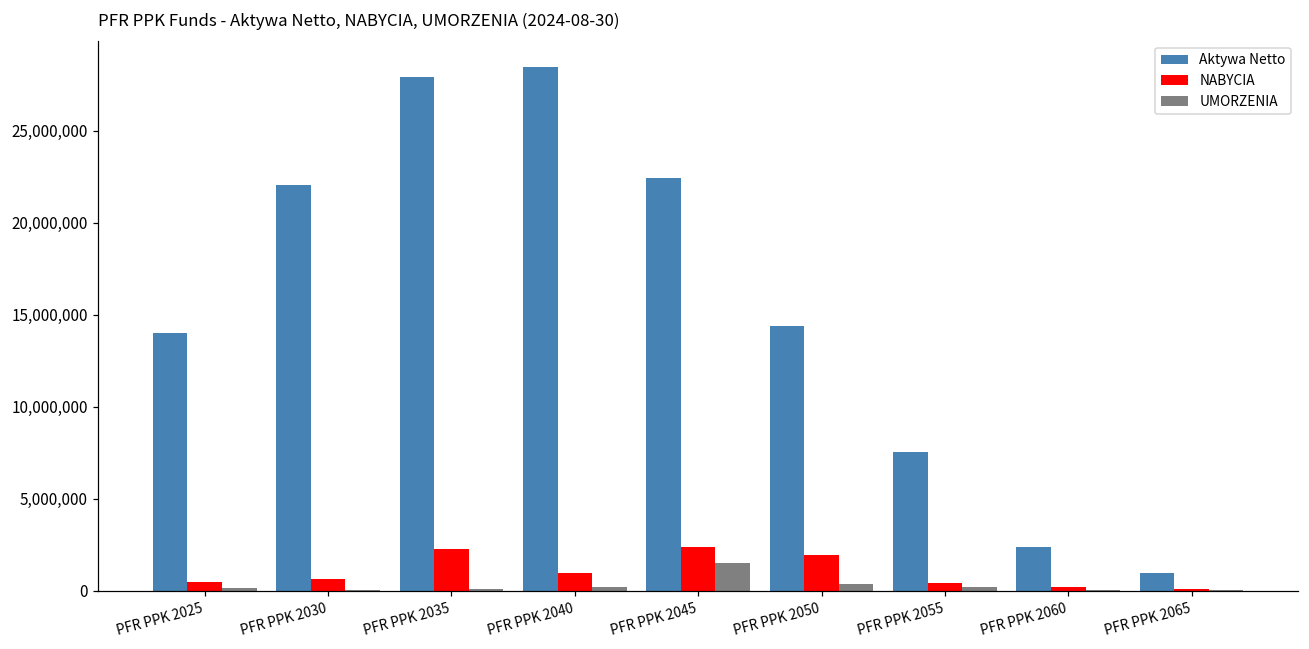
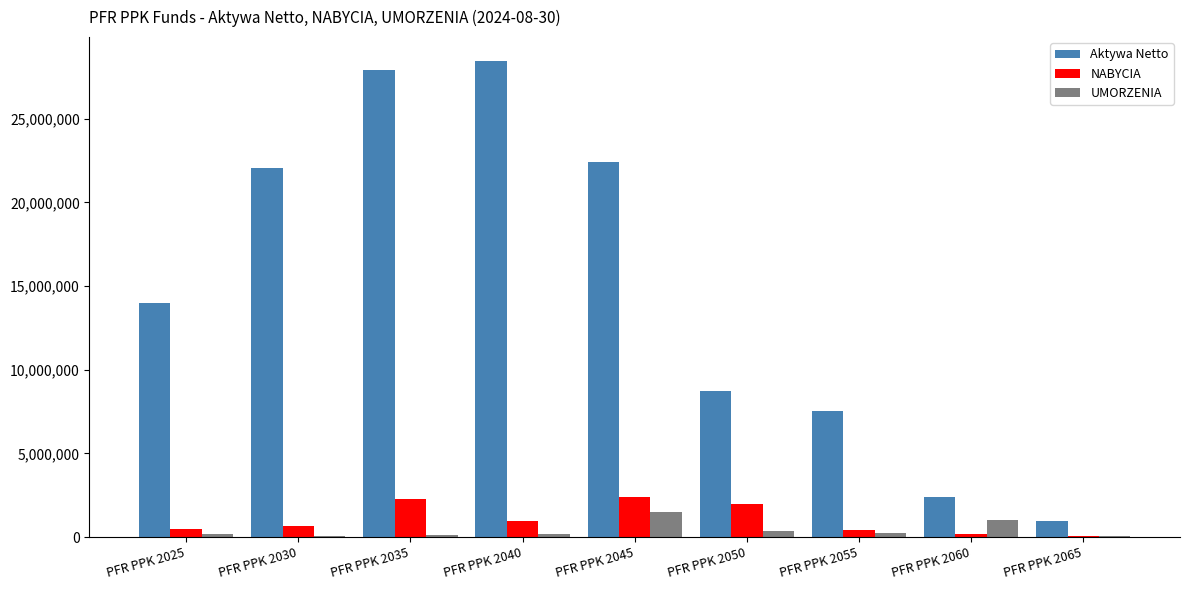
  {
    "Aktywa Netto": {
      "PFR PPK 2025": "14,000,000",
      "PFR PPK 2030": "22,100,000",
      "PFR PPK 2035": "27,900,000",
      "PFR PPK 2040": "28,500,000",
      "PFR PPK 2045": "22,400,000",
-     "PFR PPK 2050": "14,400,000",
+     "PFR PPK 2050": "8,700,000",
      "PFR PPK 2055": "7,500,000",
      "PFR PPK 2060": "2,400,000",
      "PFR PPK 2065": "900,000"
    },
    "NABYCIA": {
      "PFR PPK 2025": "500,000",
      "PFR PPK 2030": "600,000",
      "PFR PPK 2035": "2,300,000",
      "PFR PPK 2040": "1,000,000",
      "PFR PPK 2045": "2,400,000",
      "PFR PPK 2050": "2,000,000",
      "PFR PPK 2055": "400,000",
      "PFR PPK 2060": "200,000"
    },
    "UMORZENIA": {
      "PFR PPK 2025": "200,000",
      "PFR PPK 2040": "200,000",
      "PFR PPK 2045": "1,500,000",
      "PFR PPK 2050": "300,000",
      "PFR PPK 2055": "200,000",
-     "PFR PPK 2060": "0"
+     "PFR PPK 2060": "1,000,000"
    }
  }
